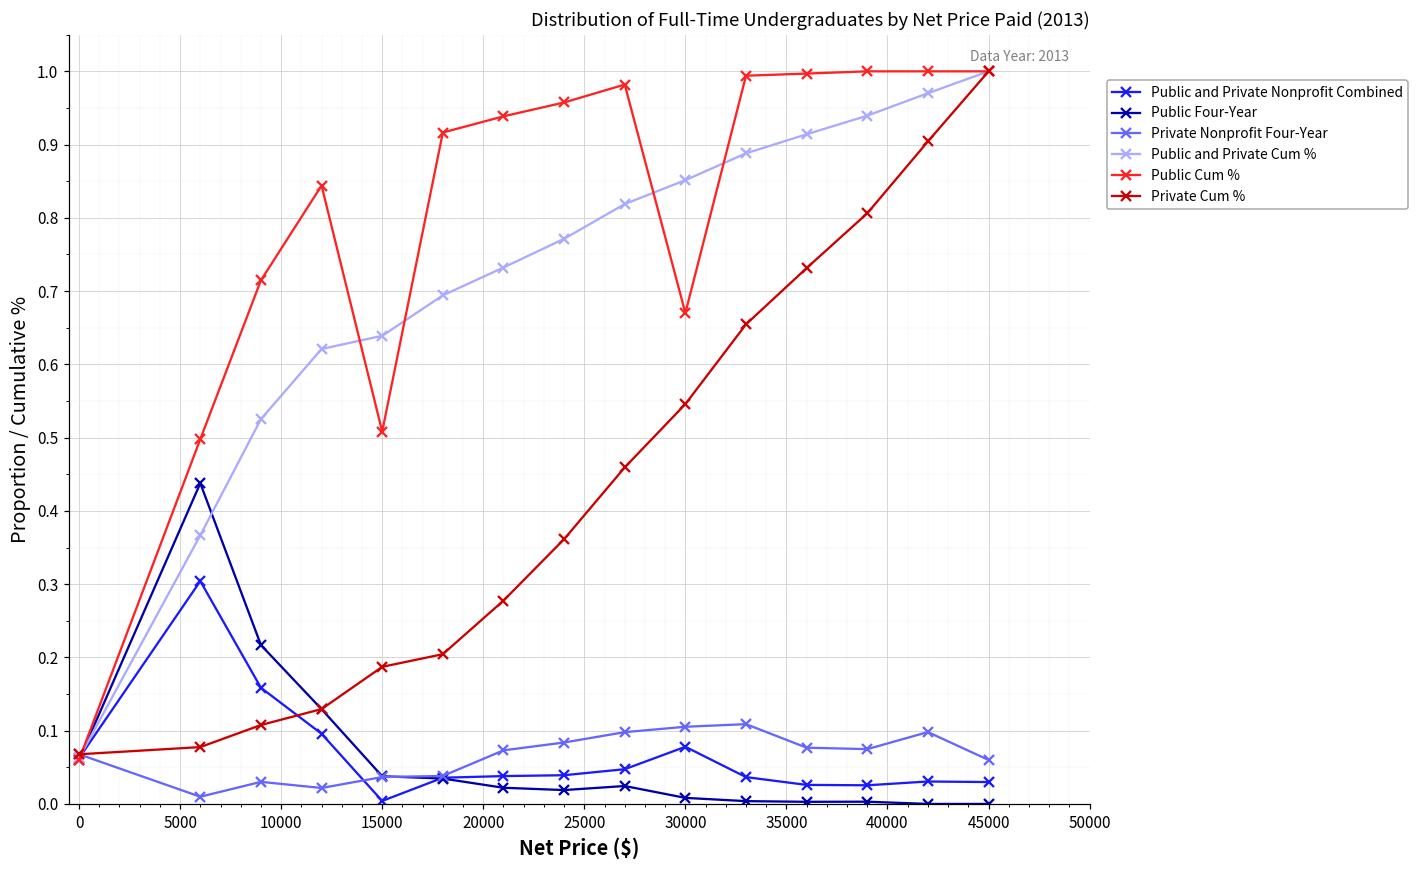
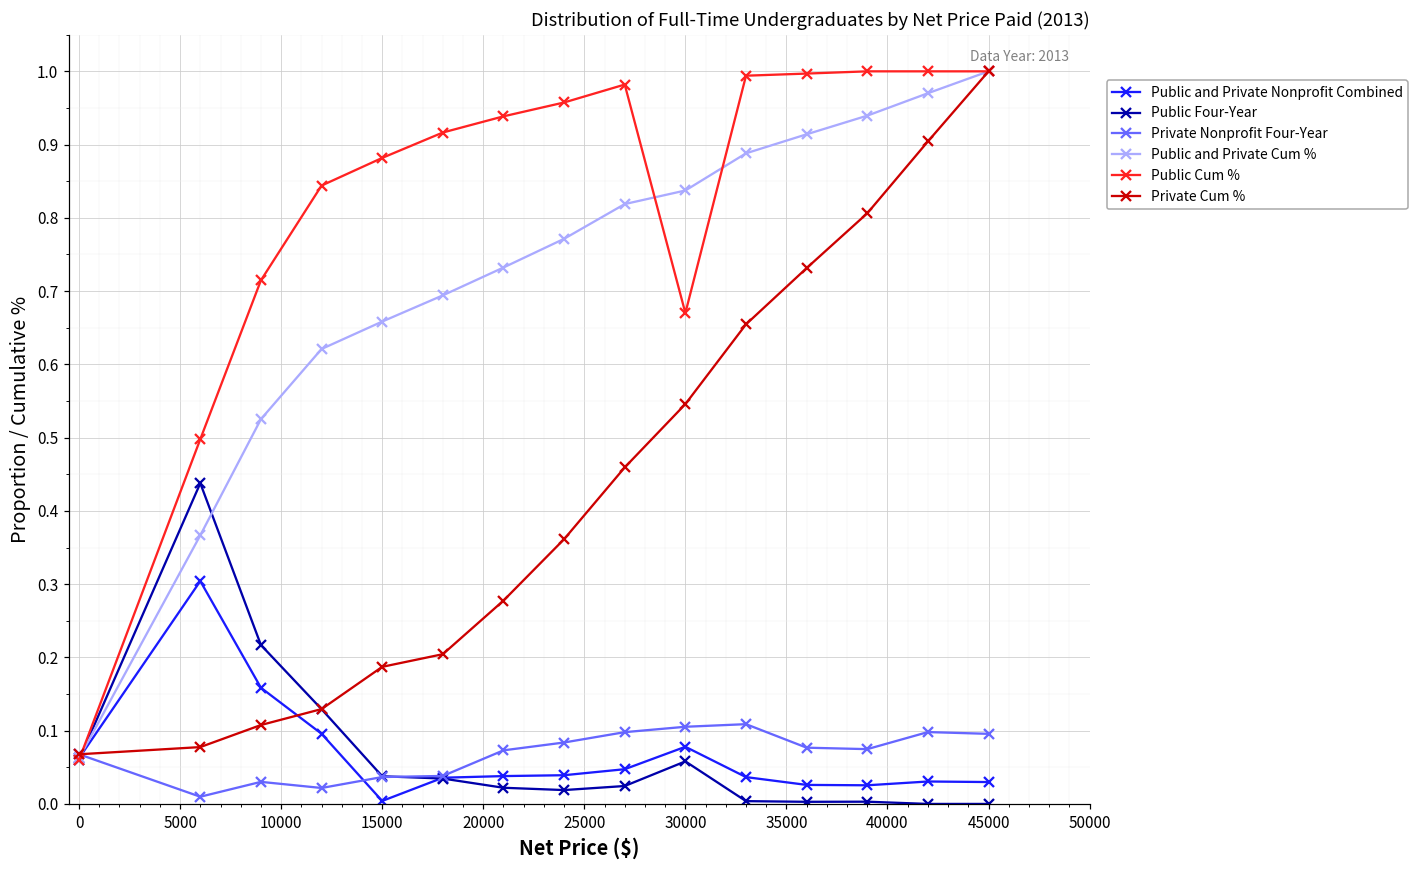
  {
    "Public and Private Nonprofit Combined": {
      "15000": 0.00,
      "30000": 0.08,
      "45000": 0.03
    },
    "Public Four-Year": {
-     "30000": 0.01,
+     "30000": 0.06,
      "45000": 0.00
    },
    "Private Nonprofit Four-Year": {
      "30000": 0.11,
-     "45000": 0.06
+     "45000": 0.10
    },
    "Public and Private Cum %": {
-     "15000": 0.64,
-     "30000": 0.85
+     "15000": 0.66,
+     "30000": 0.84
    },
    "Public Cum %": {
-     "15000": 0.51,
+     "15000": 0.88,
      "30000": 0.67
    },
    "Private Cum %": {
      "15000": 0.19,
      "30000": 0.55
    }
  }
